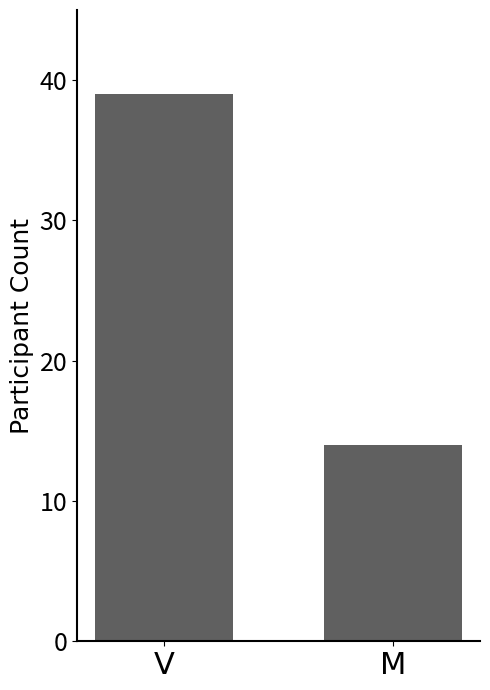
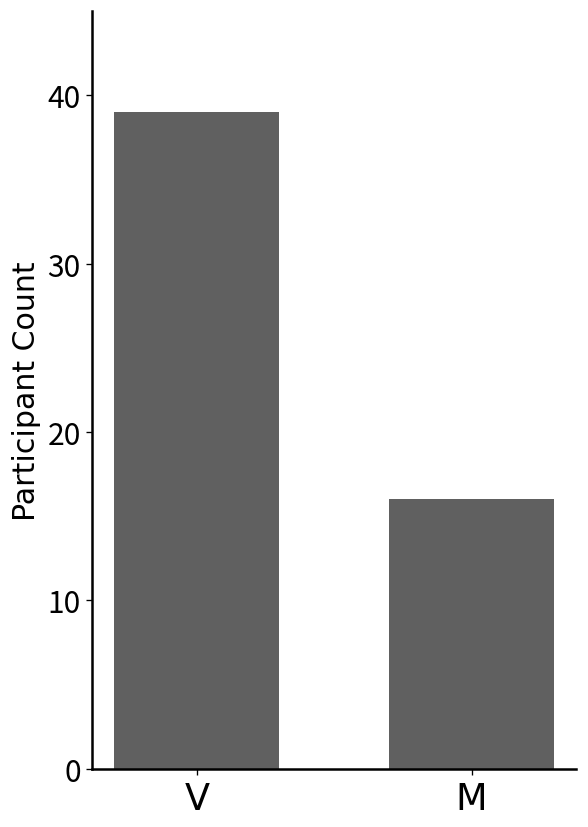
  {
    "V": 39,
-   "M": 14
+   "M": 16
  }
